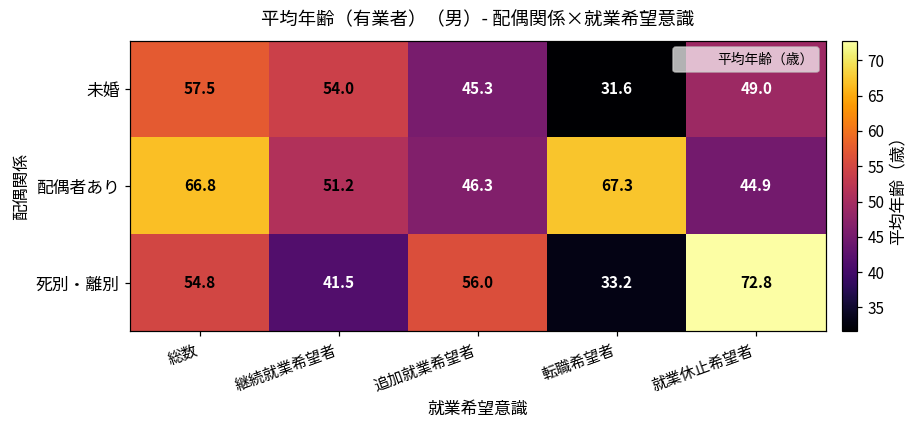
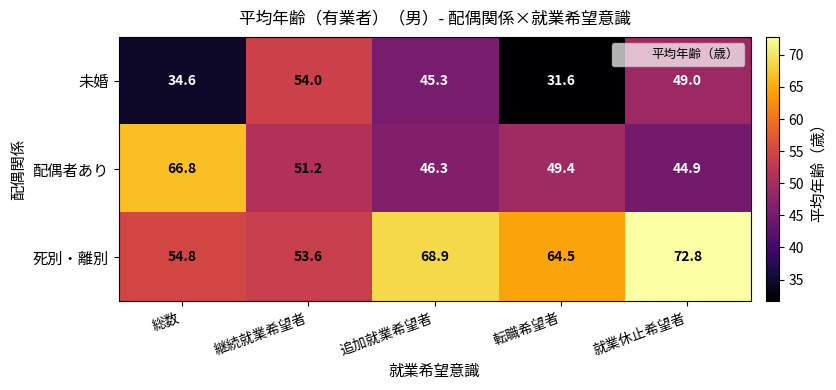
  {
    "未婚": {
-     "総数": 57.5,
+     "総数": 34.6,
      "継続就業希望者": 54.0,
      "追加就業希望者": 45.3,
      "転職希望者": 31.6,
      "就業休止希望者": 49.0
    },
    "配偶者あり": {
      "総数": 66.8,
      "継続就業希望者": 51.2,
      "追加就業希望者": 46.3,
-     "転職希望者": 67.3,
+     "転職希望者": 49.4,
      "就業休止希望者": 44.9
    },
    "死別・離別": {
      "総数": 54.8,
-     "継続就業希望者": 41.5,
-     "追加就業希望者": 56.0,
-     "転職希望者": 33.2,
+     "継続就業希望者": 53.6,
+     "追加就業希望者": 68.9,
+     "転職希望者": 64.5,
      "就業休止希望者": 72.8
    }
  }
